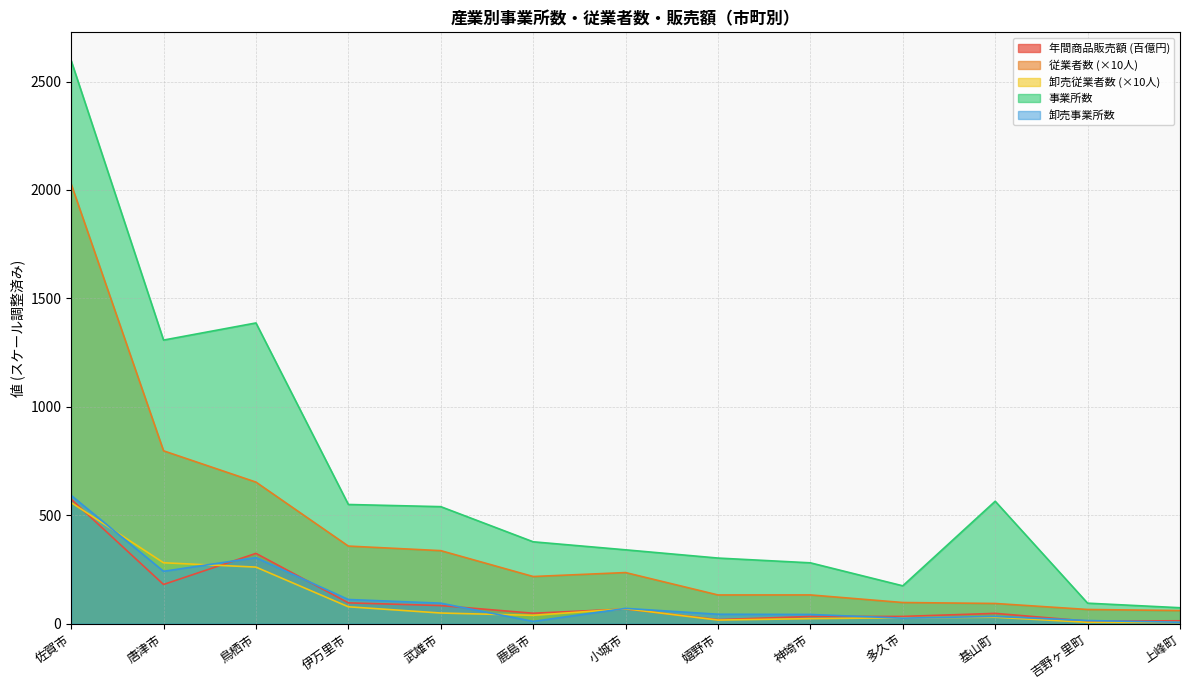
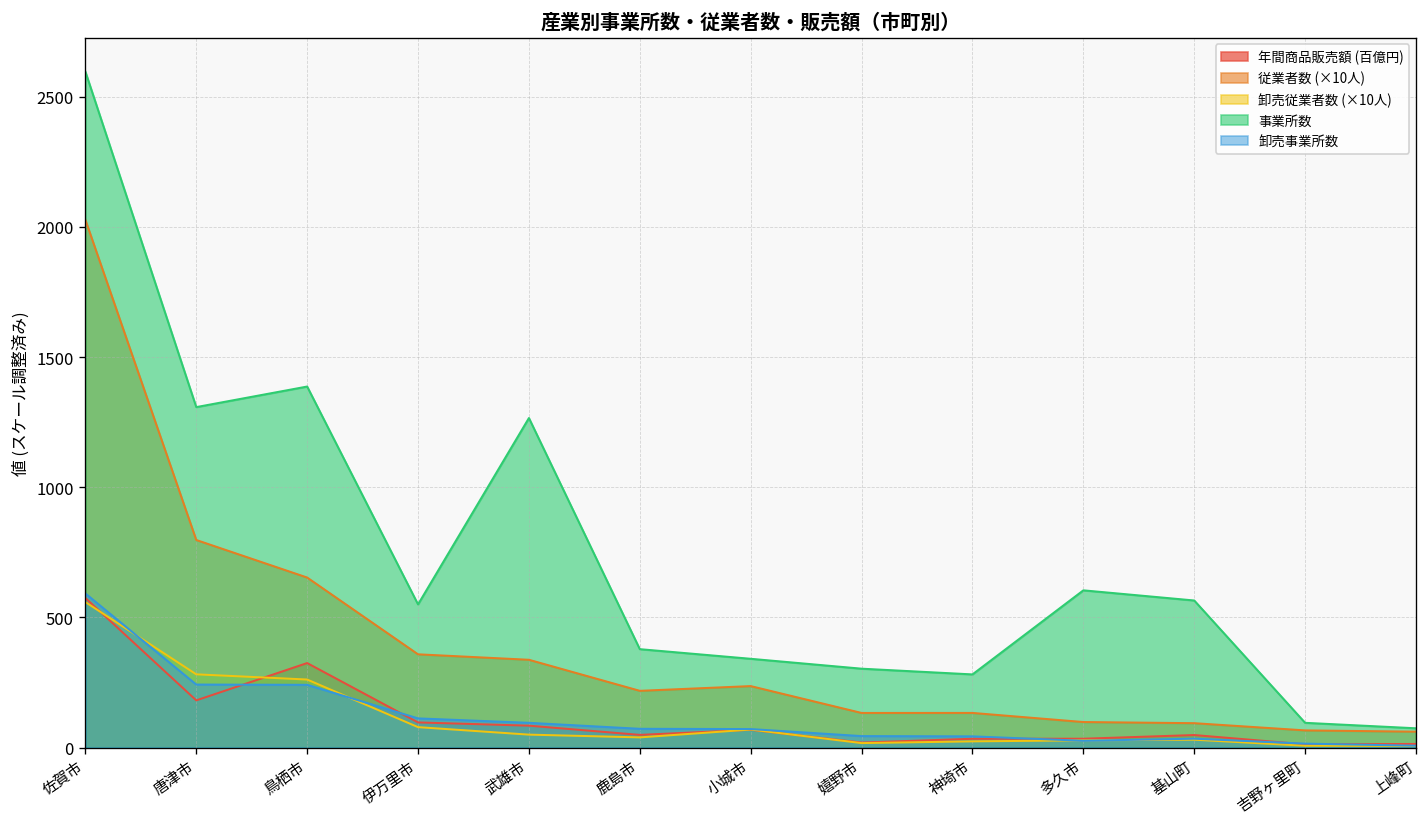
  {
    "卸売従業者数 (×10人)": {
      "佐賀市": 560,
      "唐津市": 280,
      "鳥栖市": 260,
      "伊万里市": 80,
      "武雄市": 50
    },
    "事業所数": {
      "佐賀市": 2600,
      "唐津市": 1310,
      "鳥栖市": 1390,
      "伊万里市": 550,
-     "武雄市": 540,
+     "武雄市": 1270,
      "鹿島市": 380,
      "小城市": 340,
      "嬉野市": 300,
      "神埼市": 280,
-     "多久市": 180,
+     "多久市": 600,
      "基山町": 570,
      "吉野ヶ里町": 100,
      "上峰町": 70
    },
    "卸売事業所数": {
      "佐賀市": 590,
      "唐津市": 240,
-     "鳥栖市": 310,
+     "鳥栖市": 240,
      "伊万里市": 110,
-     "鹿島市": 10,
+     "鹿島市": 70,
      "嬉野市": 40
    }
  }
